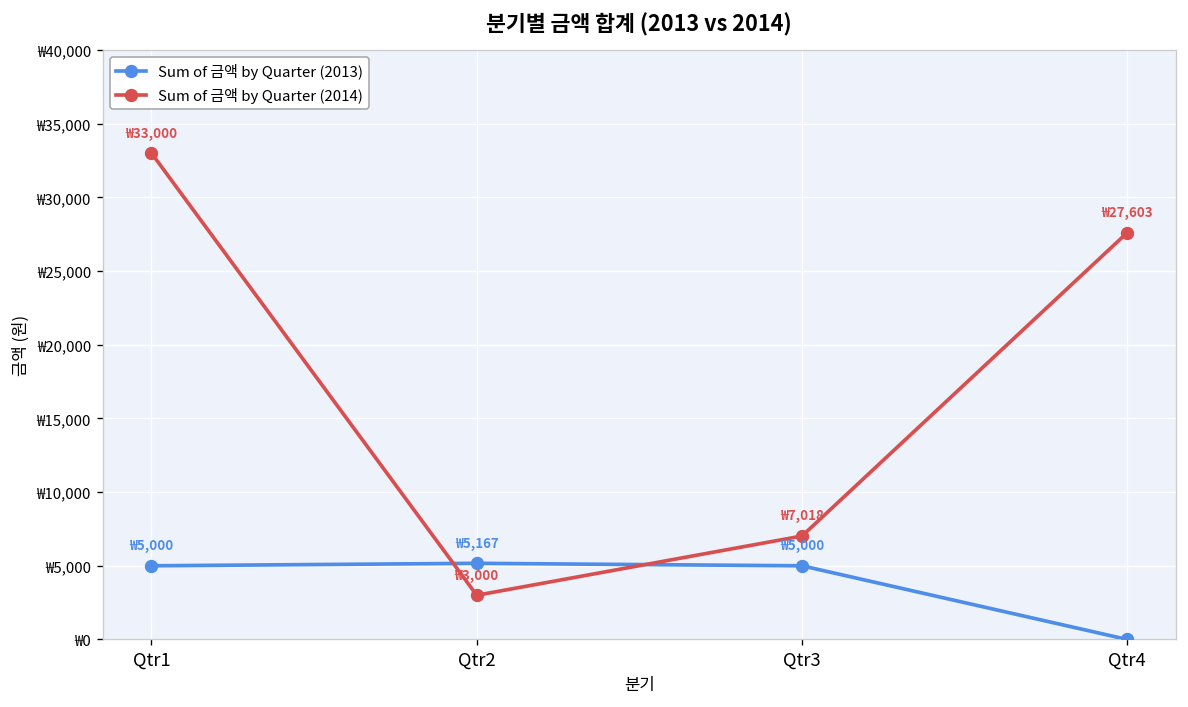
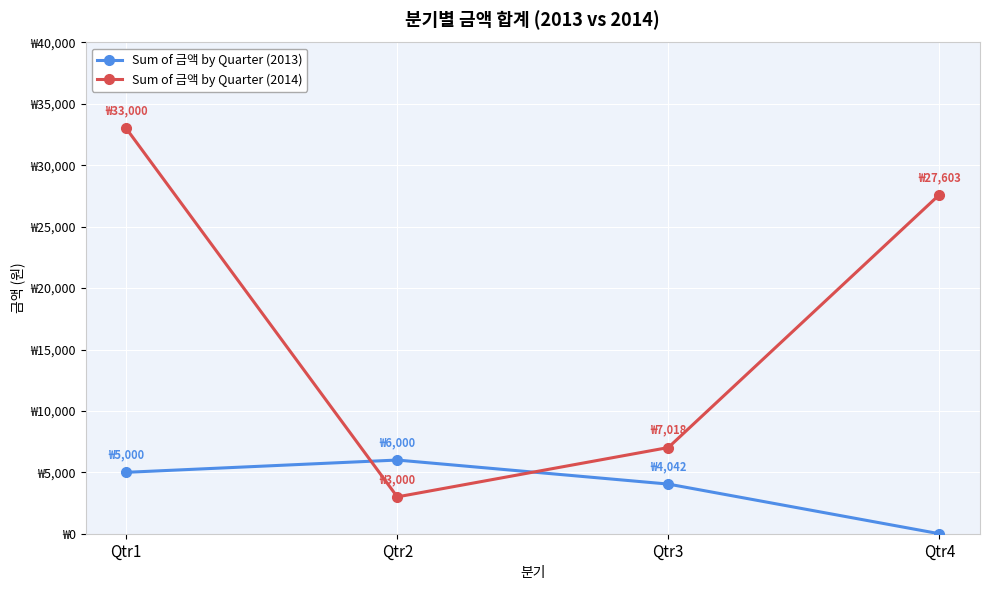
  {
    "Sum of 금액 by Quarter (2013)": {
      "Qtr1": "5,000",
-     "Qtr2": "5,167",
-     "Qtr3": "5,000"
+     "Qtr2": "6,000",
+     "Qtr3": "4,042"
    },
    "Sum of 금액 by Quarter (2014)": {
      "Qtr1": "33,000",
      "Qtr2": "3,000",
      "Qtr3": "7,018",
      "Qtr4": "27,603"
    }
  }
